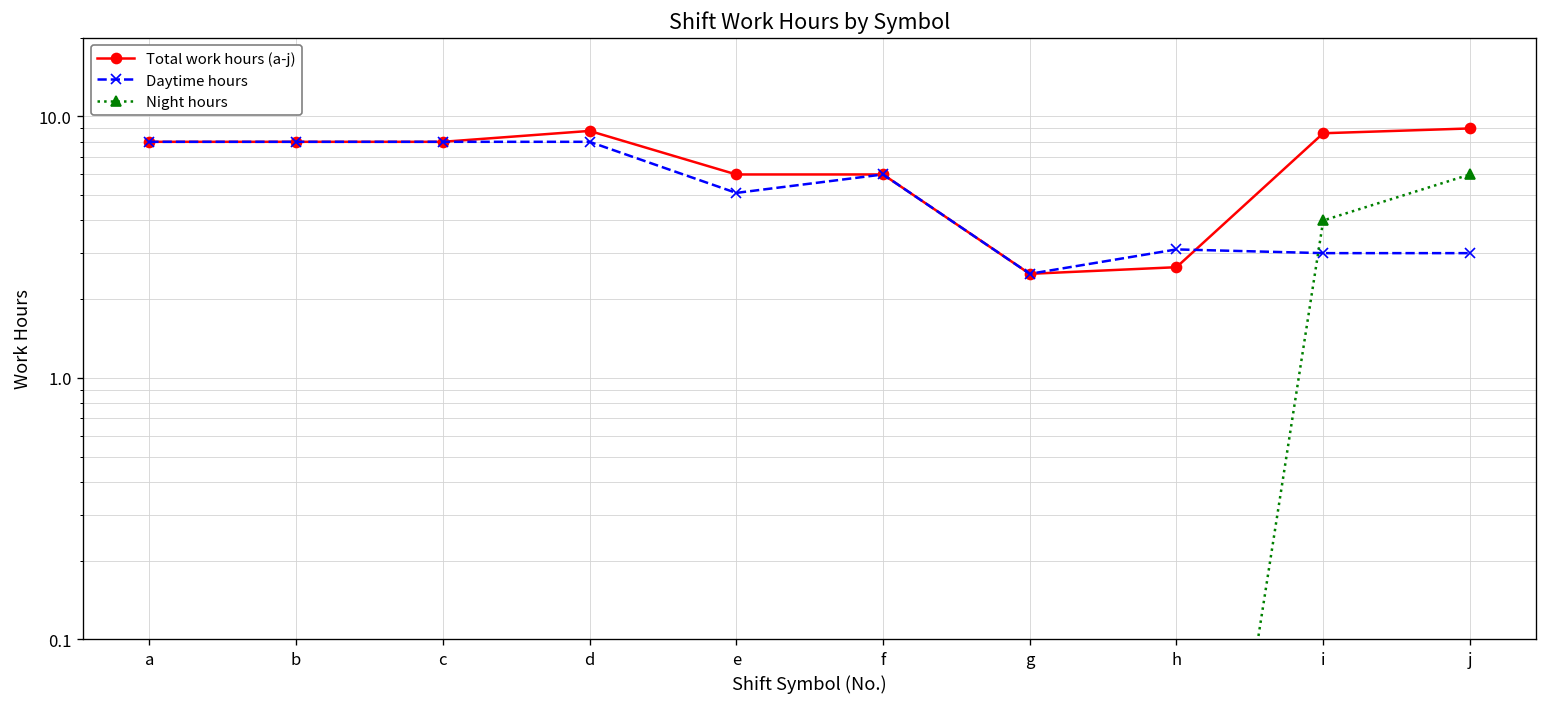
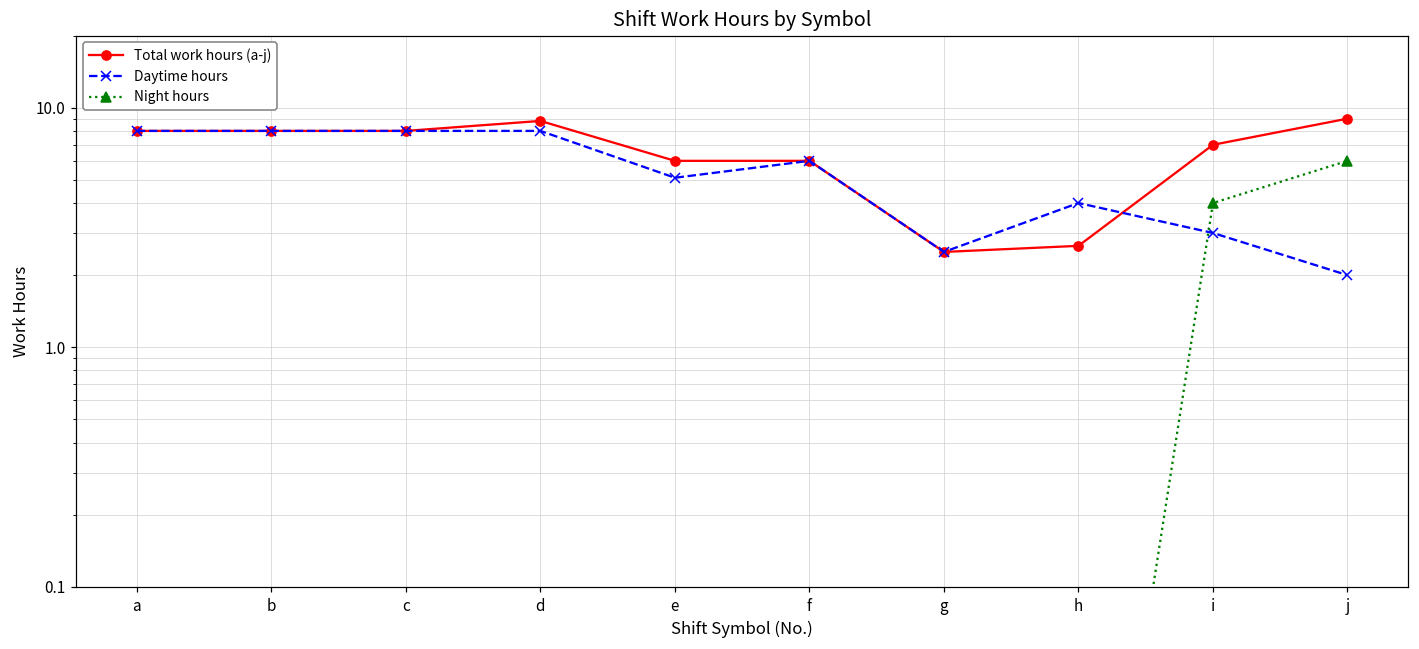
  {
    "Total work hours (a-j)": {
      "d": 8.8,
      "e": 6.0,
      "h": 2.7,
-     "i": 8.6,
+     "i": 7.0,
      "j": 9.0
    },
    "Daytime hours": {
      "d": 8.0,
      "e": 5.1,
-     "h": 3.1,
+     "h": 4.0,
      "i": 3.0,
-     "j": 3
+     "j": 2
    },
    "Night hours": {
      "i": 4.0,
      "j": 6.0
    }
  }
